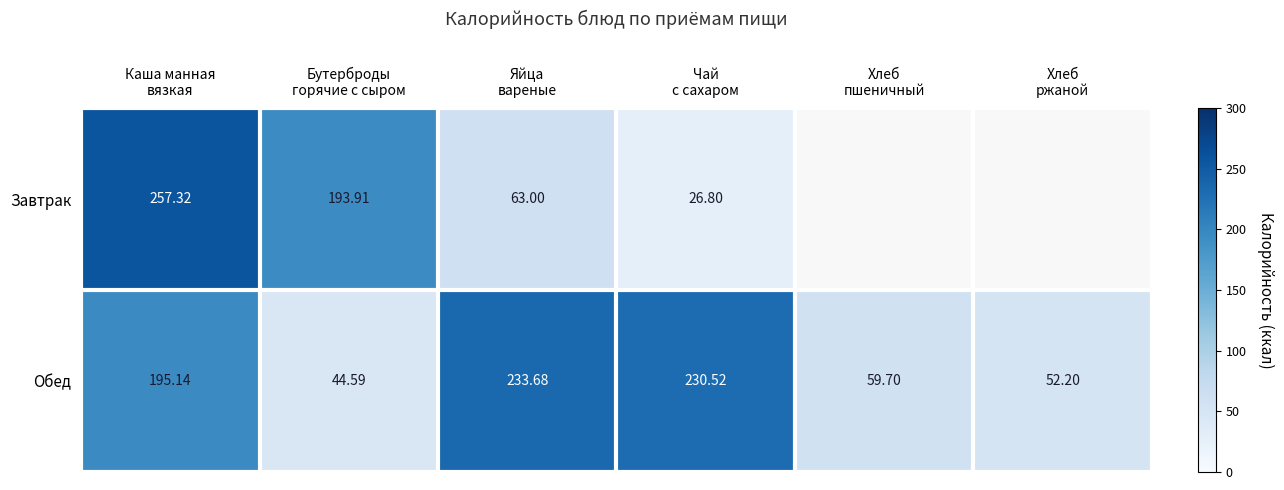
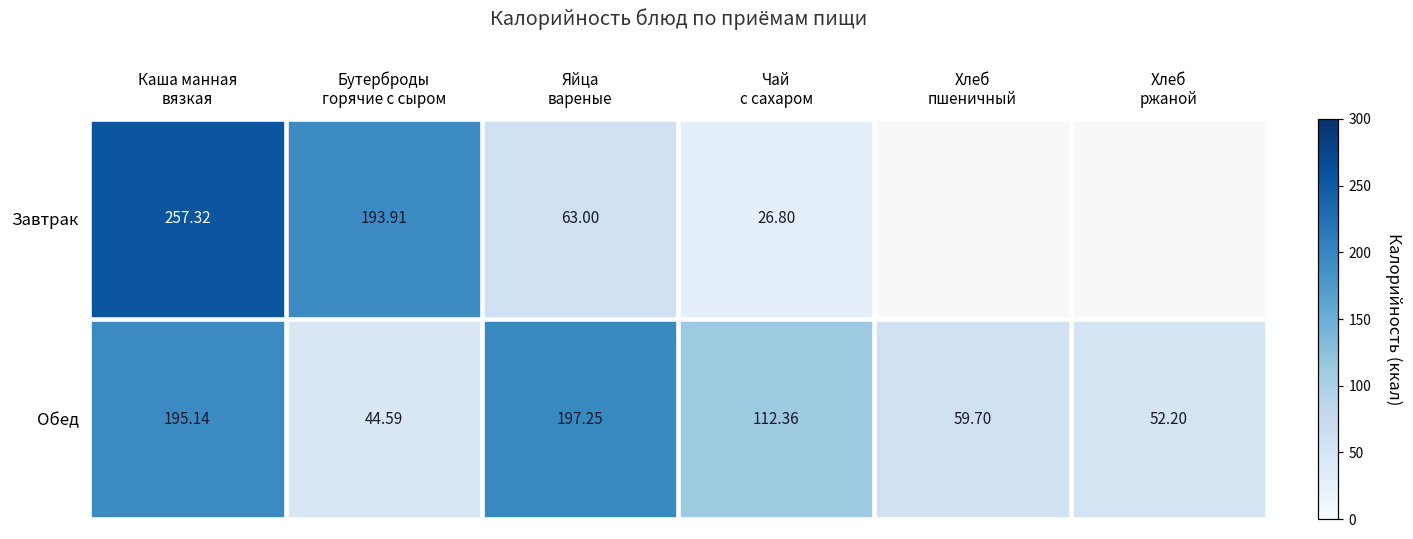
  {
    "Завтрак": {
      "Каша манная вязкая": 257.32,
      "Бутерброды горячие с сыром": 193.91,
      "Яйца вареные": 63.00,
      "Чай с сахаром": 26.80
    },
    "Обед": {
      "Каша манная вязкая": 195.14,
      "Бутерброды горячие с сыром": 44.59,
-     "Яйца вареные": 233.68,
-     "Чай с сахаром": 230.52,
+     "Яйца вареные": 197.25,
+     "Чай с сахаром": 112.36,
      "Хлеб пшеничный": 59.70,
      "Хлеб ржаной": 52.20
    }
  }
